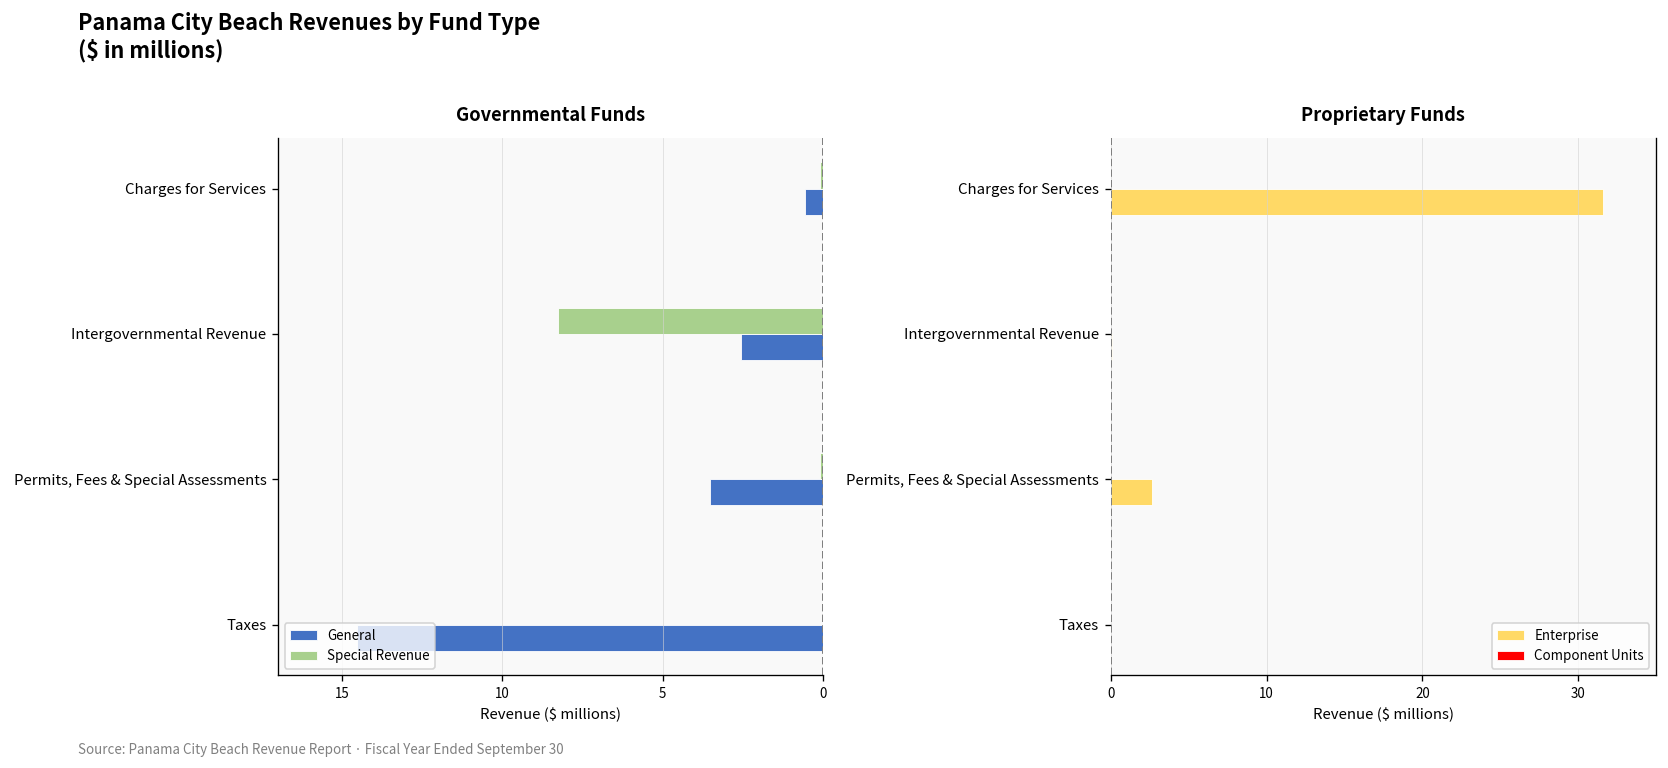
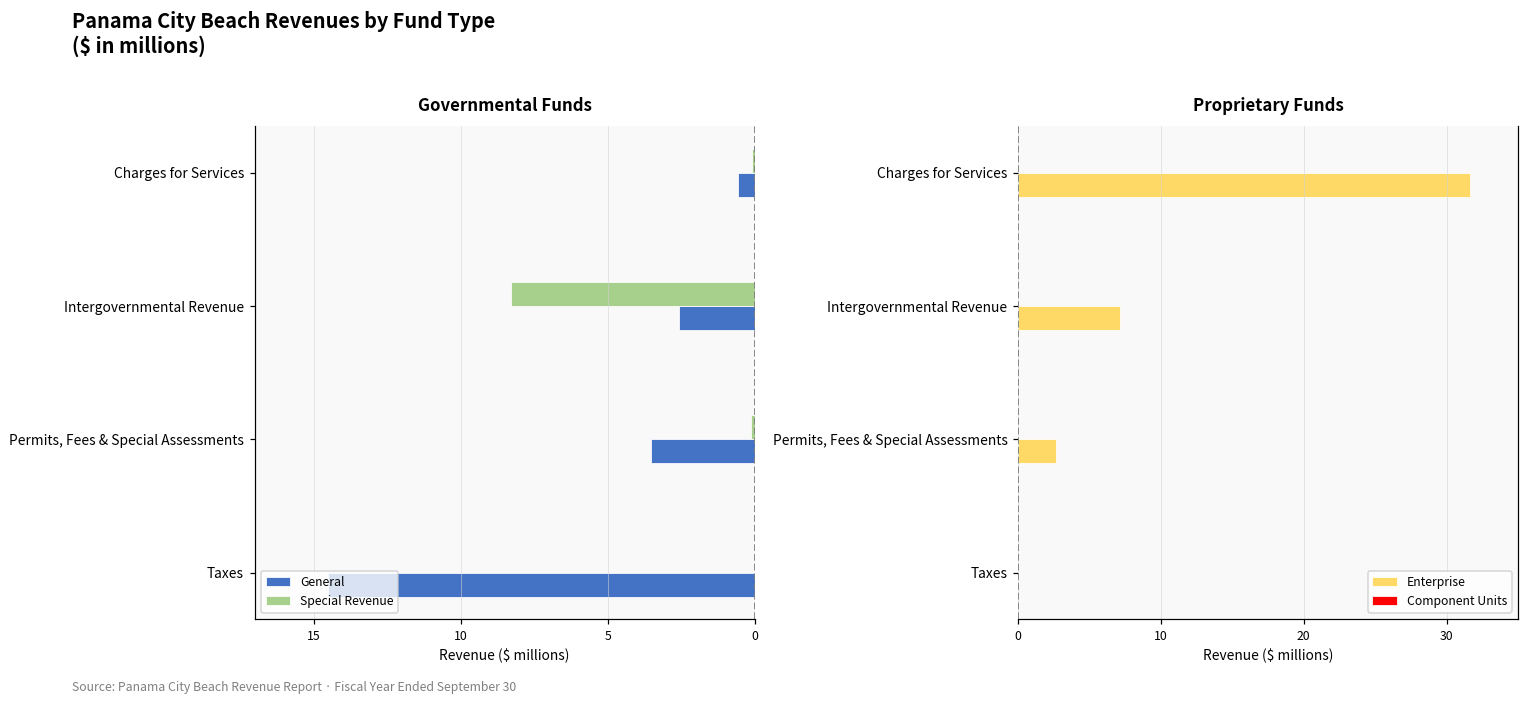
  {
    "Proprietary Funds": {
      "Enterprise": {
        "Charges for Services": 31.6,
-       "Intergovernmental Revenue": 0.1,
+       "Intergovernmental Revenue": 7.2,
        "Permits, Fees & Special Assessments": 2.6,
        "Taxes": 0.0
      },
      "Component Units": {
        "Charges for Services": 0.0,
        "Intergovernmental Revenue": 0.0,
        "Permits, Fees & Special Assessments": 0.0,
        "Taxes": 0.0
      }
    }
  }
